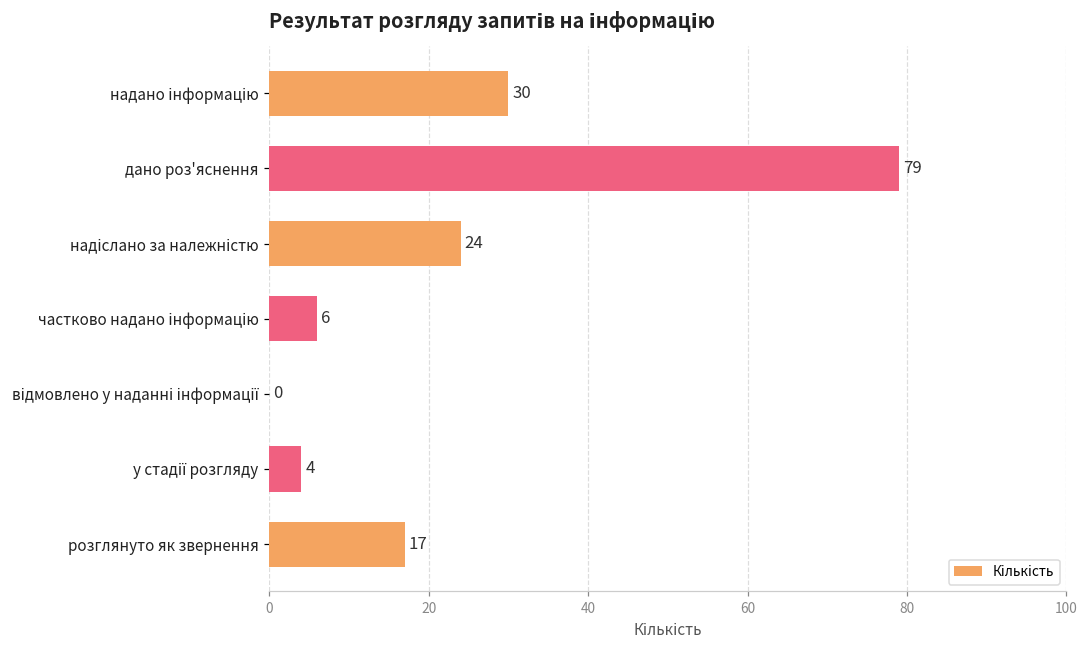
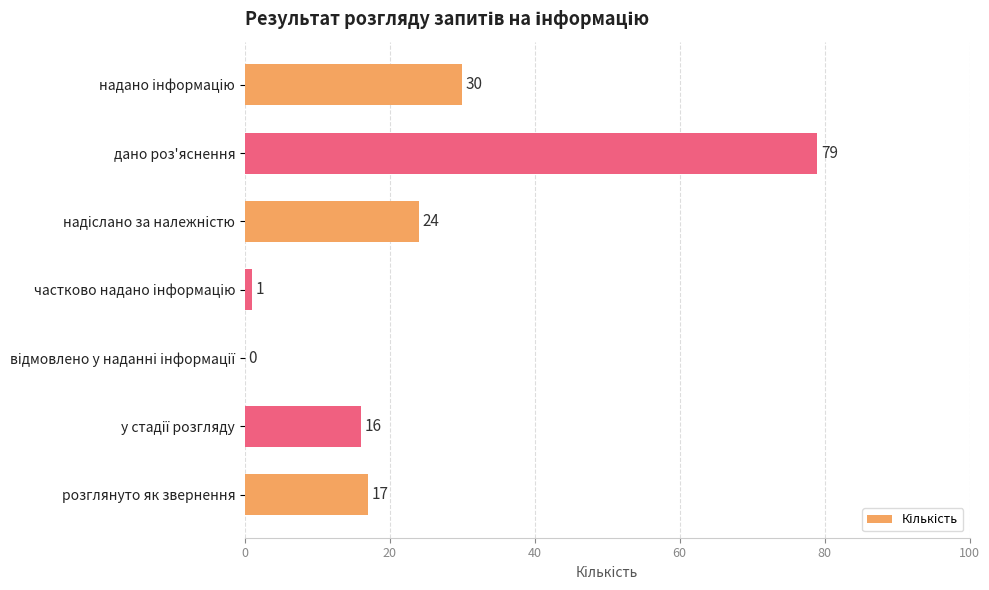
  {
    "надано інформацію": 30,
    "дано роз'яснення": 79,
    "надіслано за належністю": 24,
-   "частково надано інформацію": 6,
+   "частково надано інформацію": 1,
    "відмовлено у наданні інформації": 0,
-   "у стадії розгляду": 4,
+   "у стадії розгляду": 16,
    "розглянуто як звернення": 17
  }
